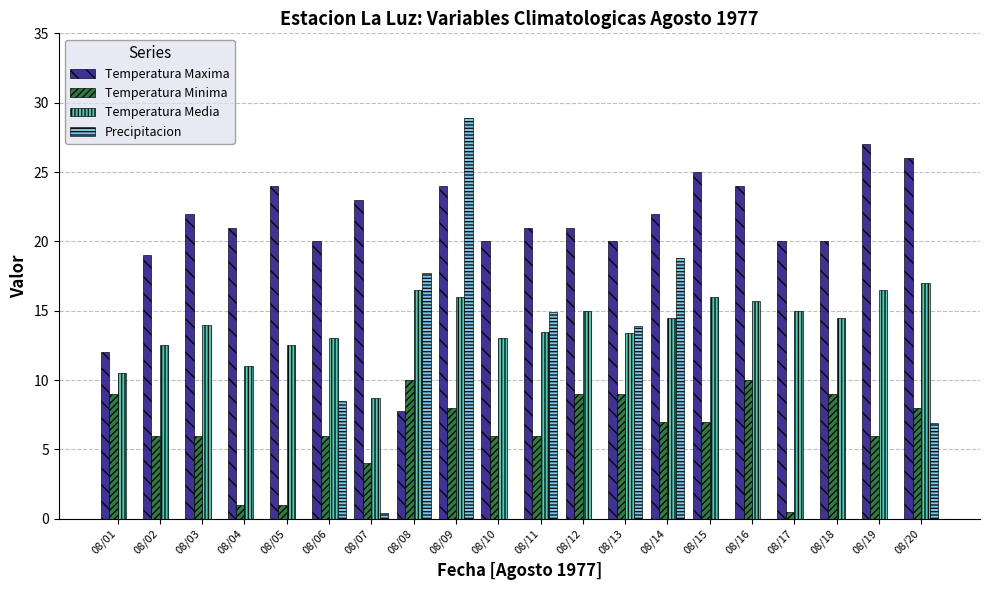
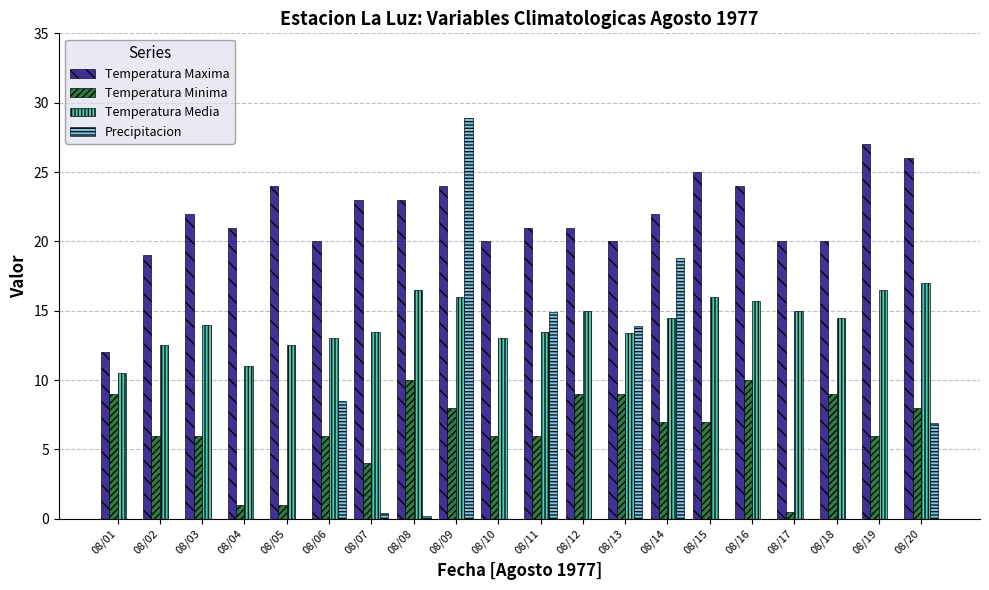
  {
    "Temperatura Maxima": {
      "08/01": 12.0,
      "08/02": 19.0,
      "08/03": 22.0,
      "08/04": 21.0,
      "08/05": 24.0,
      "08/06": 20.0,
      "08/07": 23.0,
-     "08/08": 7.8,
+     "08/08": 23.0,
      "08/09": 24.0,
      "08/10": 20.0,
      "08/11": 21.0,
      "08/12": 21.0,
      "08/13": 20.0,
      "08/14": 22.0,
      "08/15": 25.0,
      "08/16": 24.0,
      "08/17": 20.0,
      "08/18": 20.0,
      "08/19": 27.0,
      "08/20": 26.0
    },
    "Temperatura Minima": {
      "08/01": 9.0,
      "08/02": 6.0,
      "08/03": 6.0,
      "08/04": 1.0,
      "08/05": 1.0,
      "08/06": 6.0,
      "08/07": 4.0,
      "08/08": 10.0,
      "08/09": 8.0,
      "08/10": 6.0,
      "08/11": 6.0,
      "08/12": 9.0,
      "08/13": 9.0,
      "08/14": 7.0,
      "08/15": 7.0,
      "08/16": 10.0,
      "08/17": 0.5,
      "08/18": 9.0,
      "08/19": 6.0,
      "08/20": 8.0
    },
    "Temperatura Media": {
      "08/01": 10.5,
      "08/02": 12.5,
      "08/03": 14.0,
      "08/04": 11.0,
      "08/05": 12.5,
      "08/06": 13.0,
-     "08/07": 8.7,
+     "08/07": 13.5,
      "08/08": 16.5,
      "08/09": 16.0,
      "08/10": 13.0,
      "08/11": 13.5,
      "08/12": 15.0,
      "08/13": 13.4,
      "08/14": 14.5,
      "08/15": 16.0,
      "08/16": 15.7,
      "08/17": 15.0,
      "08/18": 14.5,
      "08/19": 16.5,
      "08/20": 17.0
    },
    "Precipitacion": {
      "08/01": 0.0,
      "08/02": 0.0,
      "08/03": 0.0,
      "08/04": 0.0,
      "08/05": 0.0,
      "08/06": 8.5,
      "08/07": 0.4,
-     "08/08": 17.7,
+     "08/08": 0.2,
      "08/09": 28.9,
      "08/10": 0.0,
      "08/11": 14.9,
      "08/12": 0.0,
      "08/13": 13.9,
      "08/14": 18.8,
      "08/15": 0.0,
      "08/16": 0.0,
      "08/17": 0.0,
      "08/18": 0.0,
      "08/19": 0.0,
      "08/20": 6.9
    }
  }
